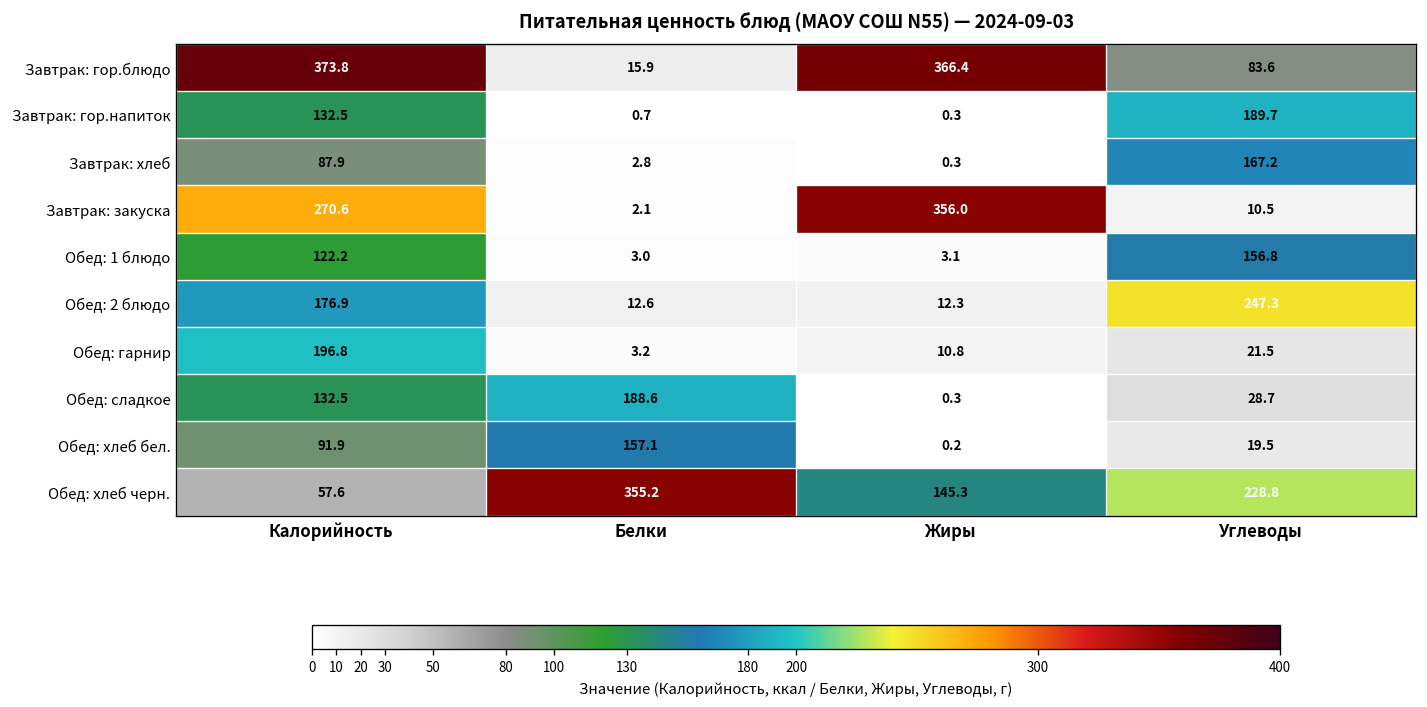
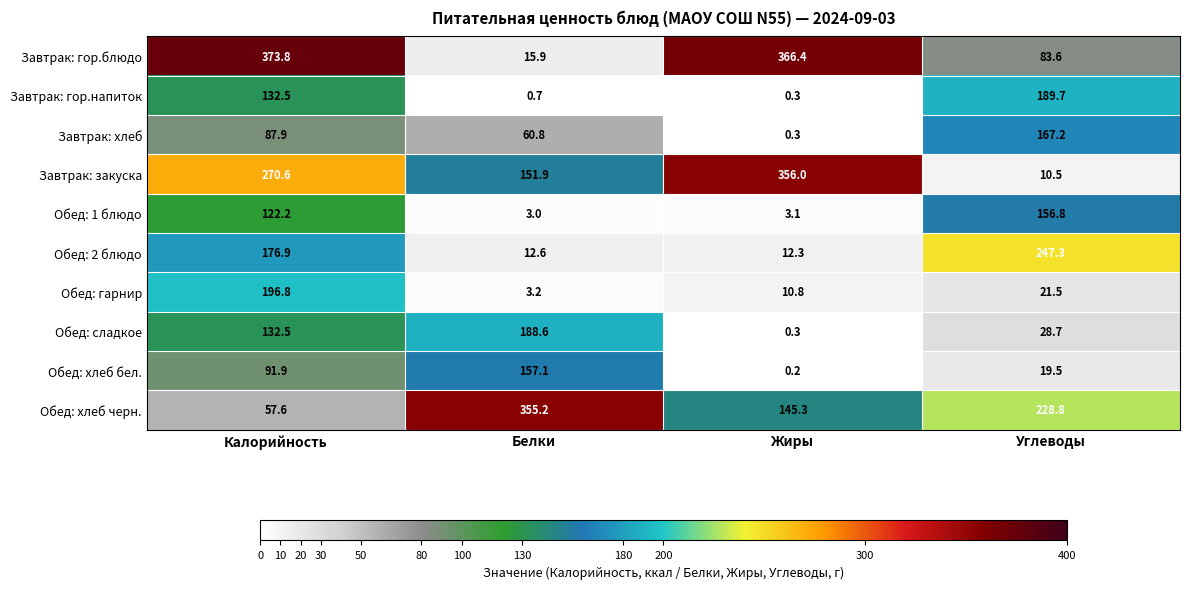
  {
    "Завтрак: гор.блюдо": {
      "Калорийность": 373.8,
      "Белки": 15.9,
      "Жиры": 366.4,
      "Углеводы": 83.6
    },
    "Завтрак: гор.напиток": {
      "Калорийность": 132.5,
      "Белки": 0.7,
      "Жиры": 0.3,
      "Углеводы": 189.7
    },
    "Завтрак: хлеб": {
      "Калорийность": 87.9,
-     "Белки": 2.8,
+     "Белки": 60.8,
      "Жиры": 0.3,
      "Углеводы": 167.2
    },
    "Завтрак: закуска": {
      "Калорийность": 270.6,
-     "Белки": 2.1,
+     "Белки": 151.9,
      "Жиры": 356.0,
      "Углеводы": 10.5
    },
    "Обед: 1 блюдо": {
      "Калорийность": 122.2,
      "Белки": 3.0,
      "Жиры": 3.1,
      "Углеводы": 156.8
    },
    "Обед: 2 блюдо": {
      "Калорийность": 176.9,
      "Белки": 12.6,
      "Жиры": 12.3,
      "Углеводы": 247.3
    },
    "Обед: гарнир": {
      "Калорийность": 196.8,
      "Белки": 3.2,
      "Жиры": 10.8,
      "Углеводы": 21.5
    },
    "Обед: сладкое": {
      "Калорийность": 132.5,
      "Белки": 188.6,
      "Жиры": 0.3,
      "Углеводы": 28.7
    },
    "Обед: хлеб бел.": {
      "Калорийность": 91.9,
      "Белки": 157.1,
      "Жиры": 0.2,
      "Углеводы": 19.5
    },
    "Обед: хлеб черн.": {
      "Калорийность": 57.6,
      "Белки": 355.2,
      "Жиры": 145.3,
      "Углеводы": 228.8
    }
  }
